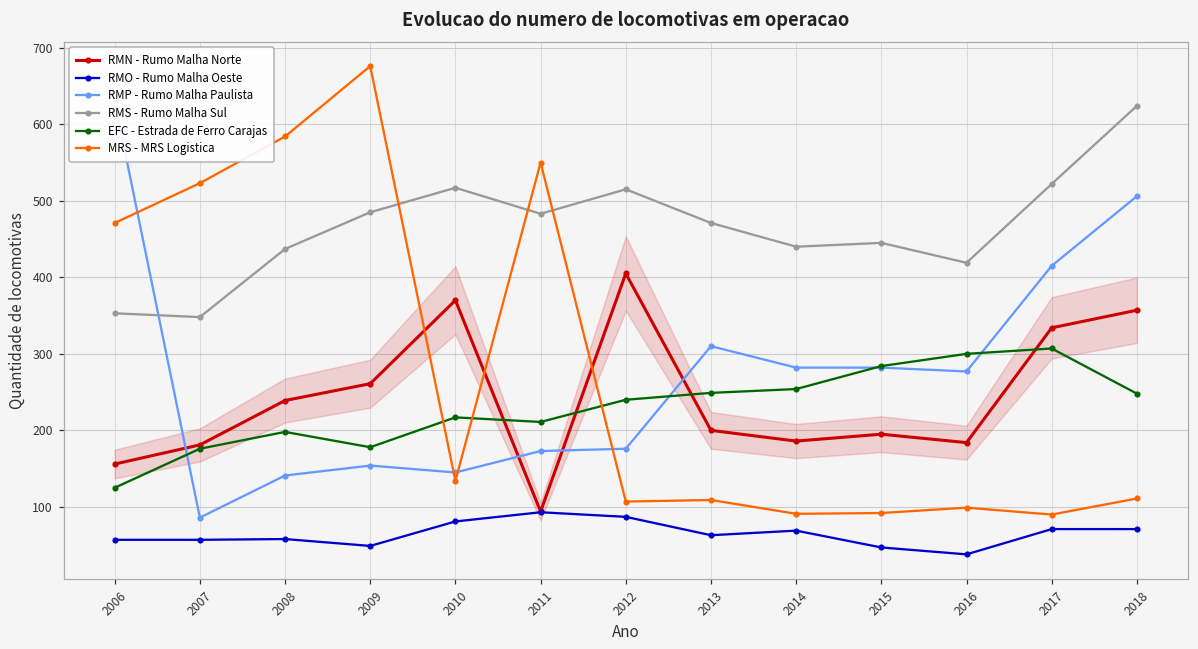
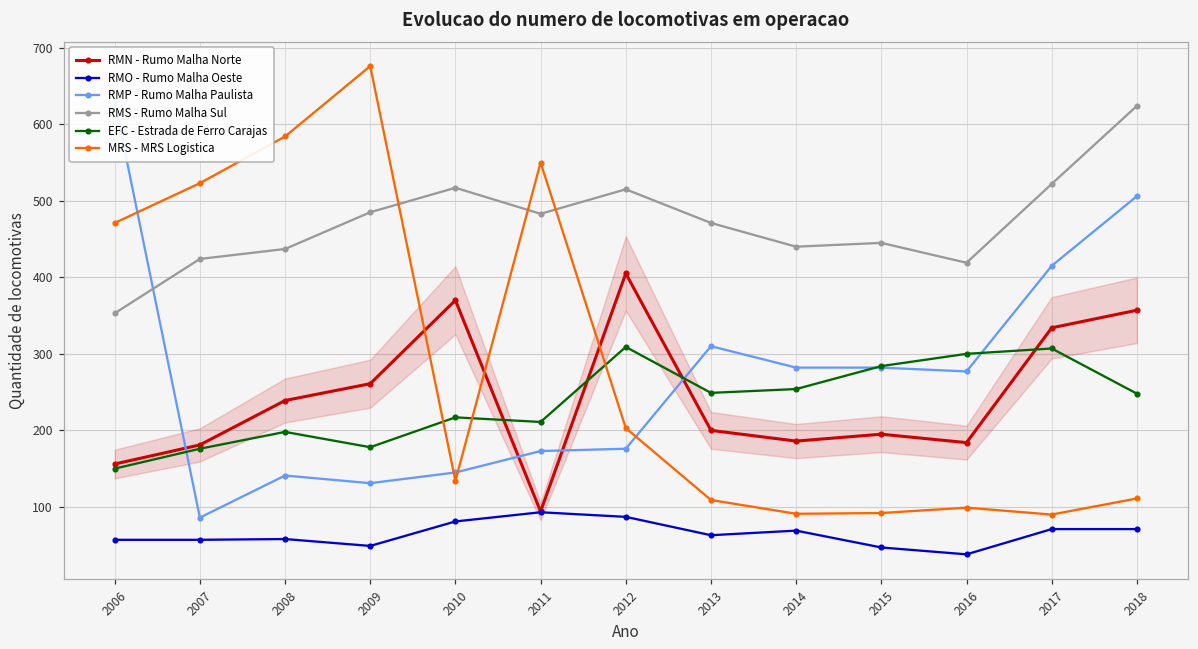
  {
    "RMO - Rumo Malha Oeste": {
      "2006": 60,
      "2007": 60,
      "2008": 60,
      "2009": 50,
      "2010": 80,
      "2012": 90,
      "2013": 60,
      "2014": 70,
      "2015": 50,
      "2016": 40,
      "2017": 70,
      "2018": 70
    },
    "RMP - Rumo Malha Paulista": {
      "2007": 90,
      "2008": 140,
-     "2009": 150,
+     "2009": 130,
      "2010": 150,
      "2011": 170,
      "2012": 180,
      "2013": 310,
      "2014": 280,
      "2016": 280,
      "2017": 420,
      "2018": 510
    },
    "RMS - Rumo Malha Sul": {
      "2006": 350,
-     "2007": 350,
+     "2007": 420,
      "2008": 440,
      "2009": 490,
      "2010": 520,
      "2011": 480,
      "2012": 520,
      "2013": 470,
      "2014": 440,
      "2015": 450,
      "2016": 420,
      "2017": 520,
      "2018": 620
    },
    "EFC - Estrada de Ferro Carajas": {
-     "2006": 130,
+     "2006": 150,
      "2007": 180,
      "2008": 200,
      "2009": 180,
      "2010": 220,
      "2011": 210,
-     "2012": 240,
+     "2012": 310,
      "2013": 250,
      "2014": 250,
      "2016": 300,
      "2017": 310,
      "2018": 250
    },
    "MRS - MRS Logistica": {
      "2006": 470,
      "2007": 520,
      "2008": 580,
      "2009": 680,
      "2010": 130,
      "2011": 550,
-     "2012": 110,
+     "2012": 200,
      "2013": 110,
      "2014": 90,
      "2015": 90,
      "2016": 100,
      "2017": 90,
      "2018": 110
    }
  }
